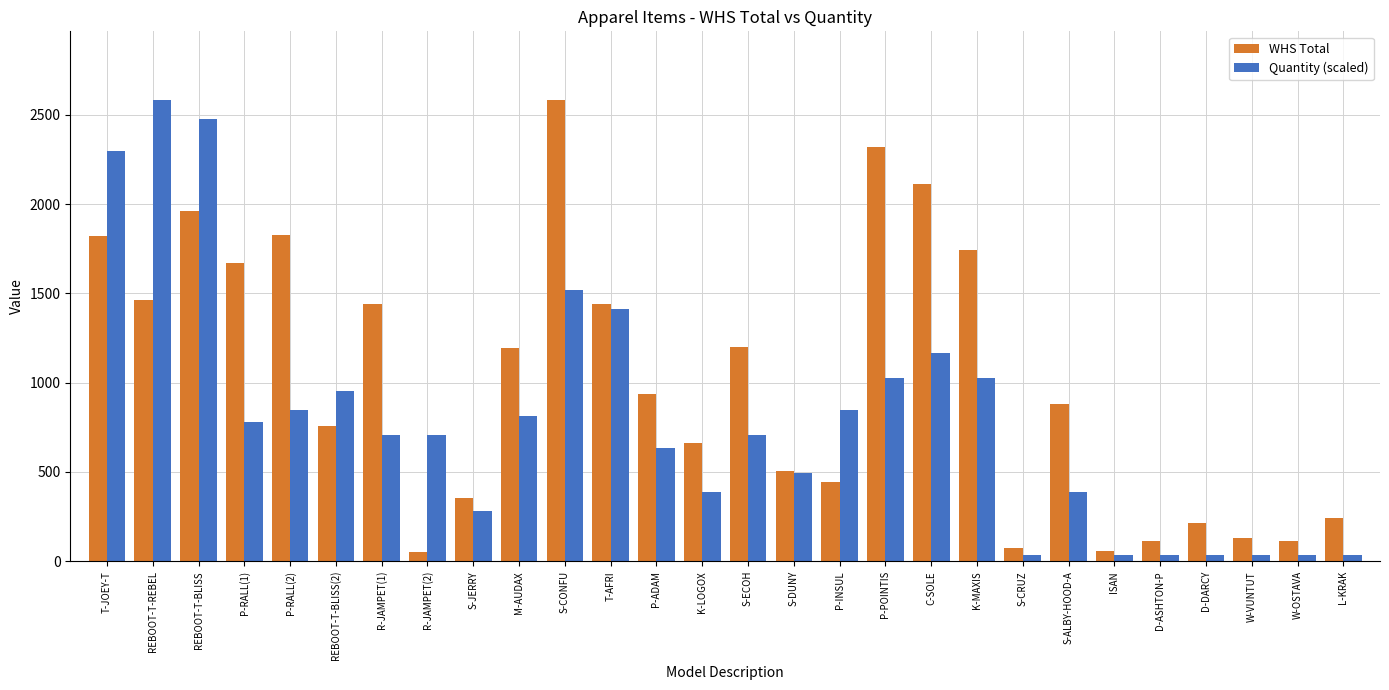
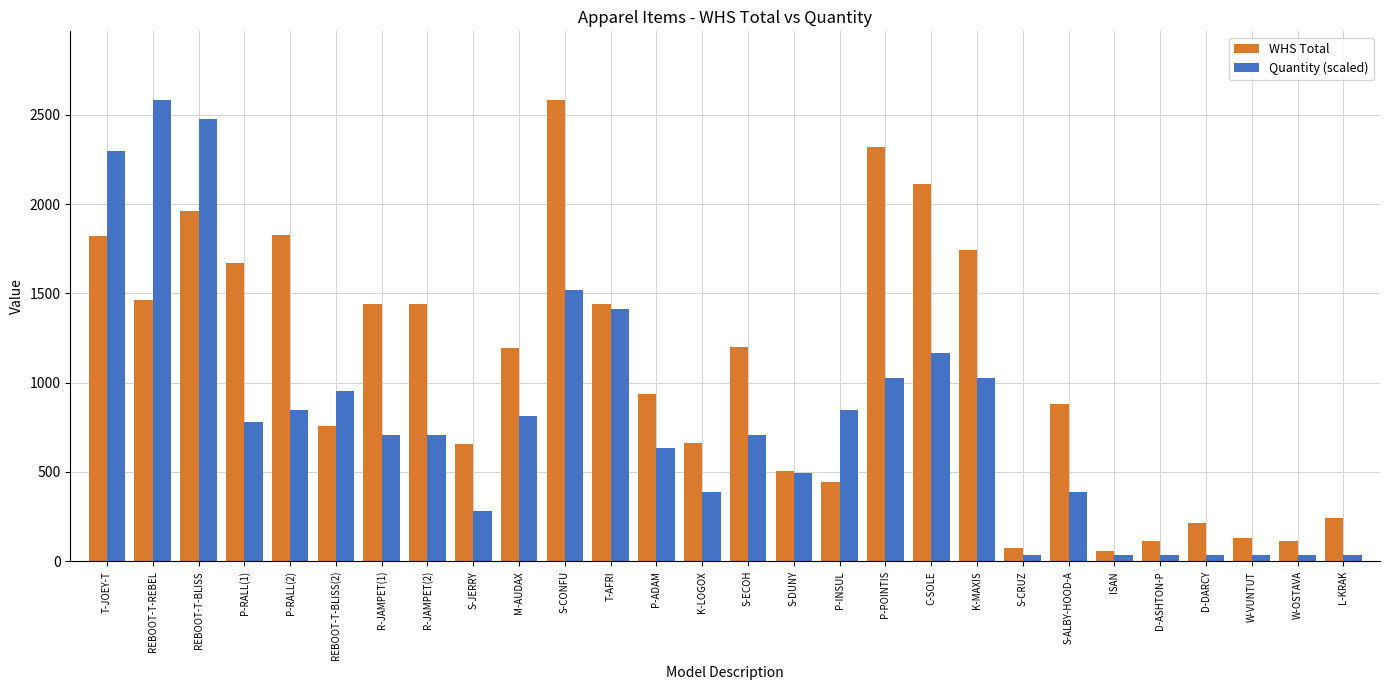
  {
    "WHS Total": {
      "T-JOEY-T": 1820,
      "REBOOT-T-REBEL": 1460,
      "REBOOT-T-BLISS": 1960,
      "P-RALL(1)": 1670,
      "P-RALL(2)": 1820,
      "REBOOT-T-BLISS(2)": 760,
      "R-JAMPET(1)": 1440,
-     "R-JAMPET(2)": 50,
-     "S-JERRY": 350,
+     "R-JAMPET(2)": 1440,
+     "S-JERRY": 660,
      "M-AUDAX": 1200,
      "S-CONFU": 2580,
      "T-AFRI": 1440,
      "P-ADAM": 940,
      "K-LOGOX": 660,
      "S-ECOH": 1200,
      "S-DUNY": 500,
      "P-INSUL": 440,
      "P-POINTIS": 2320,
      "C-SOLE": 2110,
      "K-MAXIS": 1740,
      "S-CRUZ": 70,
      "S-ALBY-HOOD-A": 880,
      "ISAN": 60,
      "D-ASHTON-P": 110,
      "D-DARCY": 210,
      "W-VUNTUT": 130,
      "W-OSTAVA": 110,
      "L-KRAK": 240
    },
    "Quantity (scaled)": {
      "T-JOEY-T": 2300,
      "REBOOT-T-REBEL": 2580,
      "REBOOT-T-BLISS": 2470,
      "P-RALL(1)": 780,
      "P-RALL(2)": 850,
      "REBOOT-T-BLISS(2)": 950,
      "R-JAMPET(1)": 710,
      "R-JAMPET(2)": 710,
      "S-JERRY": 280,
      "M-AUDAX": 810,
      "S-CONFU": 1520,
      "T-AFRI": 1410,
      "P-ADAM": 640,
      "K-LOGOX": 390,
      "S-ECOH": 710,
      "S-DUNY": 490,
      "P-INSUL": 850,
      "P-POINTIS": 1020,
      "C-SOLE": 1170,
      "K-MAXIS": 1020,
      "S-CRUZ": 40,
      "S-ALBY-HOOD-A": 390,
      "ISAN": 40,
      "D-ASHTON-P": 40,
      "D-DARCY": 40,
      "W-VUNTUT": 40,
      "W-OSTAVA": 40,
      "L-KRAK": 40
    }
  }
